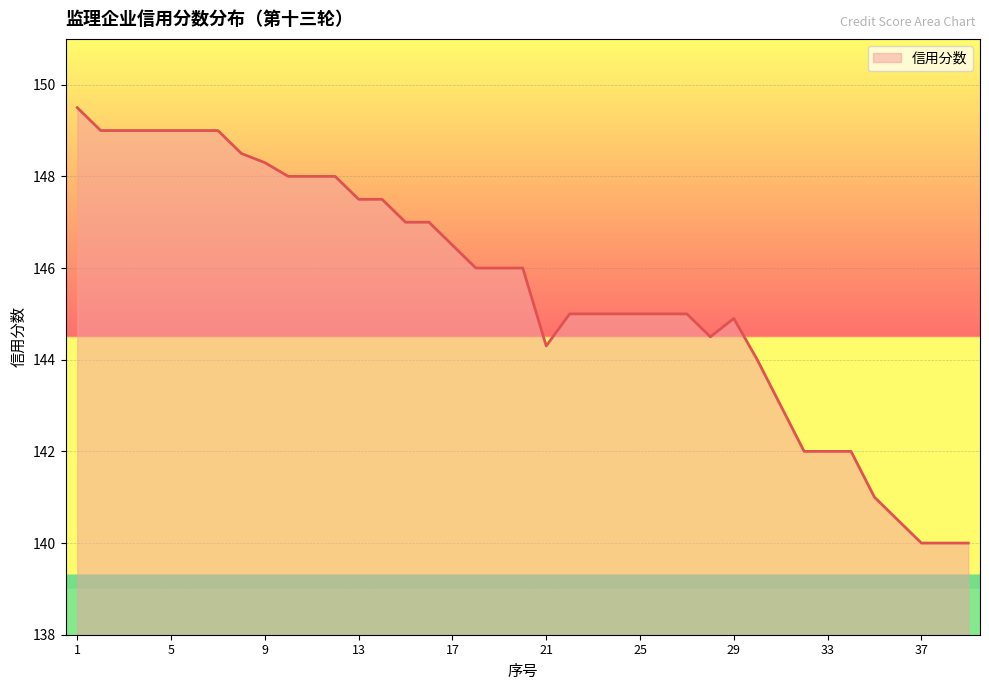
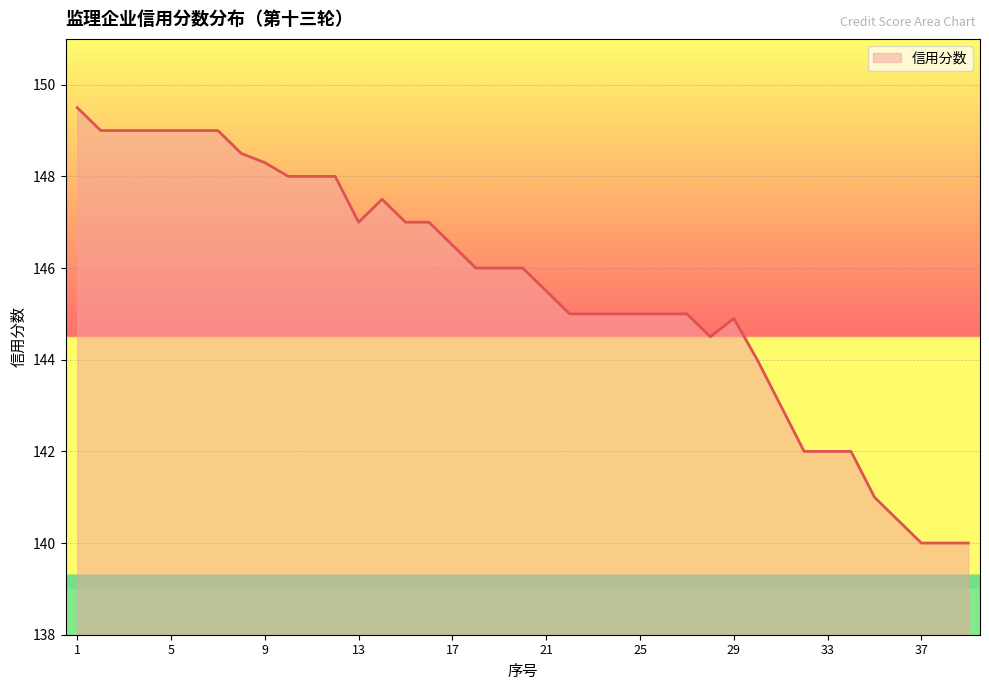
  {
    "1": 149.5,
    "5": 149.0,
    "9": 148.3,
-   "13": 147.5,
+   "13": 147.0,
    "17": 146.5,
-   "21": 144.3,
+   "21": 145.5,
    "25": 145.0,
    "29": 144.9,
    "33": 142.0,
    "37": 140.0
  }
